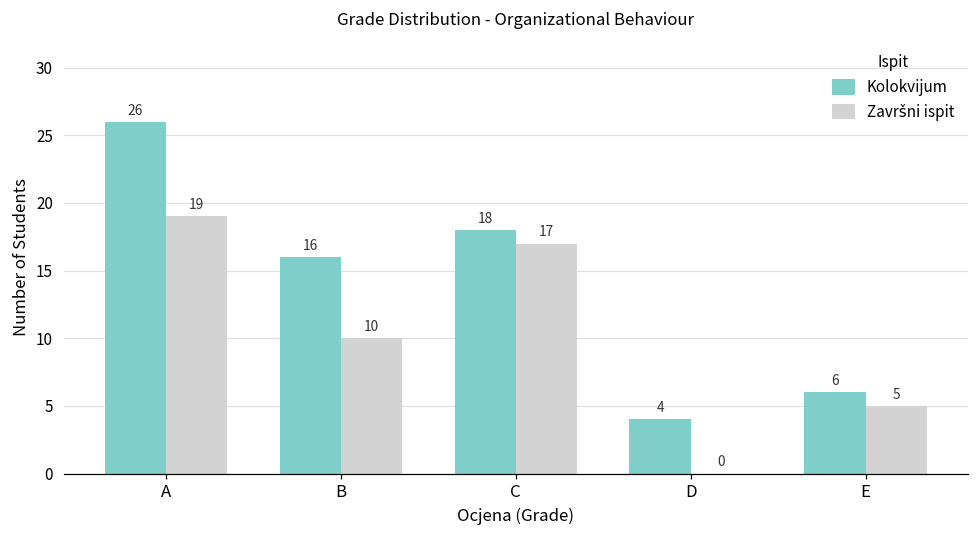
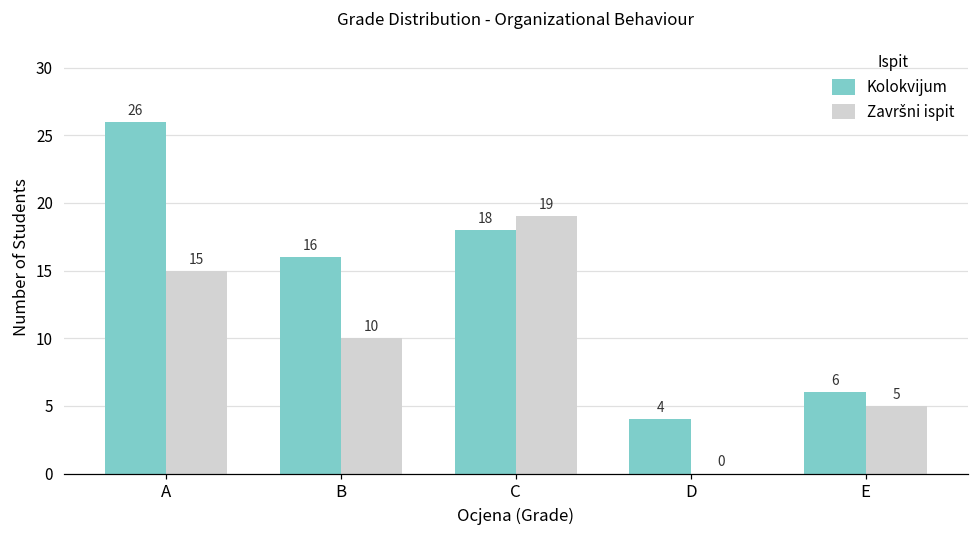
  {
    "Kolokvijum": {
      "A": 26,
      "B": 16,
      "C": 18,
      "D": 4,
      "E": 6
    },
    "Završni ispit": {
-     "A": 19,
+     "A": 15,
      "B": 10,
-     "C": 17,
+     "C": 19,
      "D": 0,
      "E": 5
    }
  }
